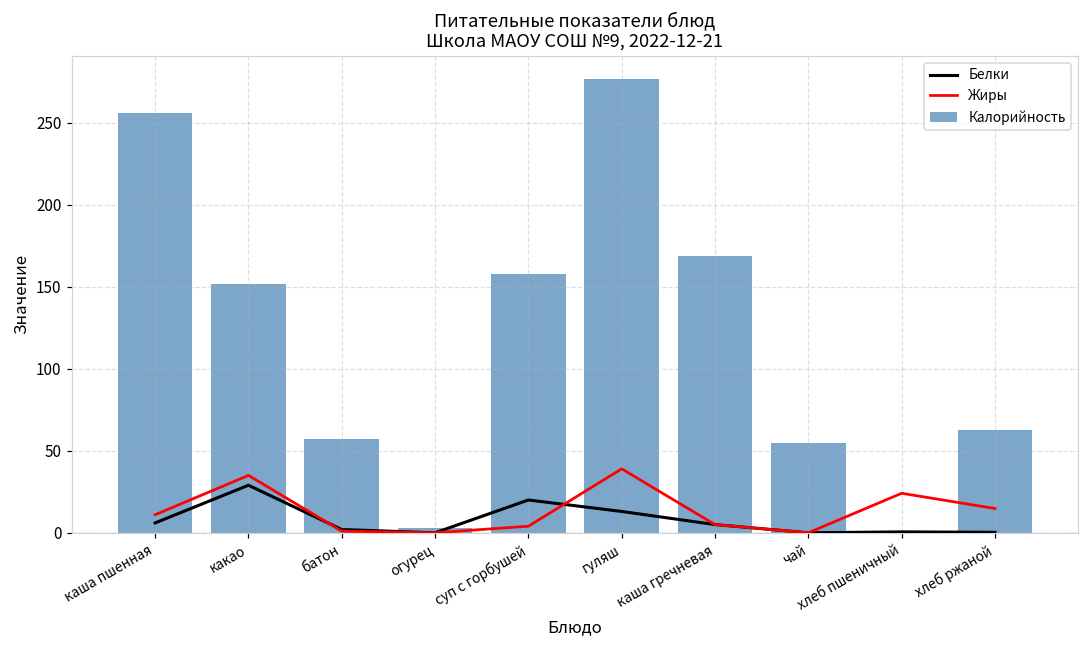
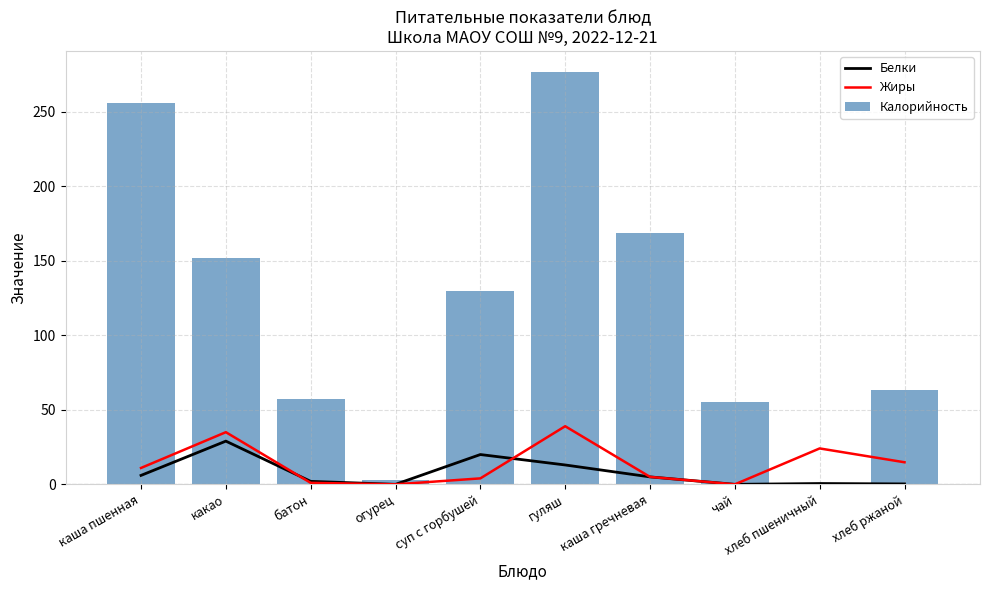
  {
    "Белки": {
      "каша пшенная": 6,
      "какао": 29,
      "суп с горбушей": 20,
      "гуляш": 13,
      "хлеб пшеничный": 1,
      "хлеб ржаной": 0
    },
    "Калорийность": {
      "каша пшенная": 256,
      "какао": 152,
      "батон": 57,
      "огурец": 3,
-     "суп с горбушей": 158,
+     "суп с горбушей": 130,
      "гуляш": 277,
      "каша гречневая": 169,
      "чай": 55,
      "хлеб пшеничный": 0,
      "хлеб ржаной": 63
    },
    "Жиры": {
      "каша пшенная": 11,
      "какао": 35,
      "суп с горбушей": 4,
      "гуляш": 39,
      "хлеб пшеничный": 24,
      "хлеб ржаной": 15
    }
  }
